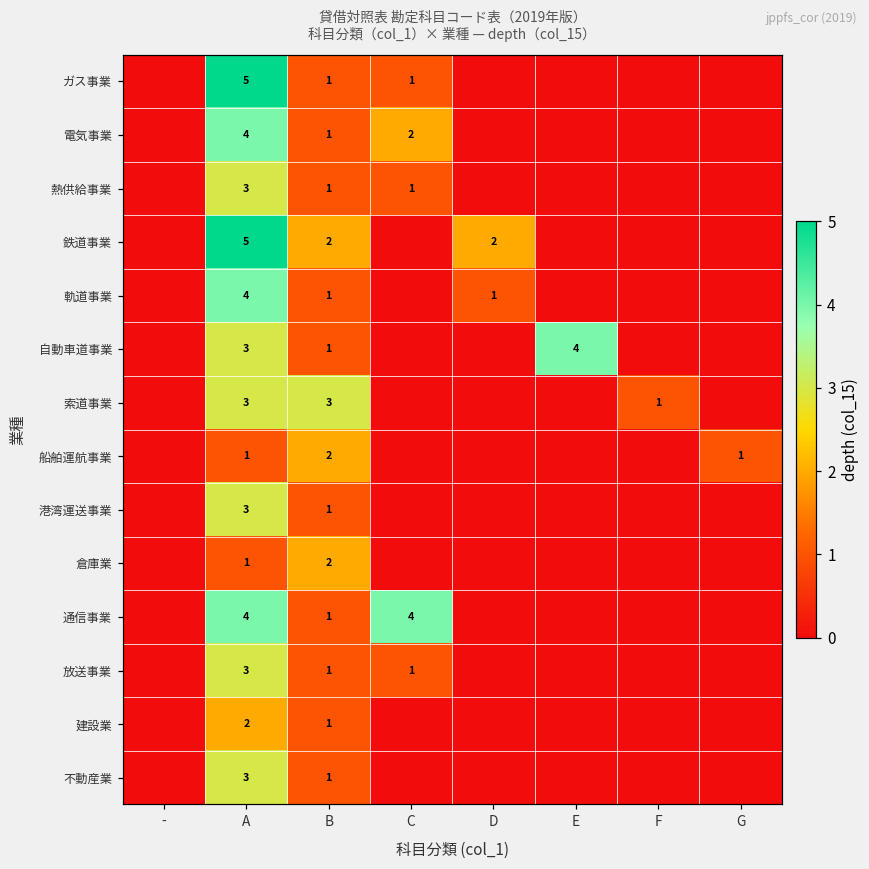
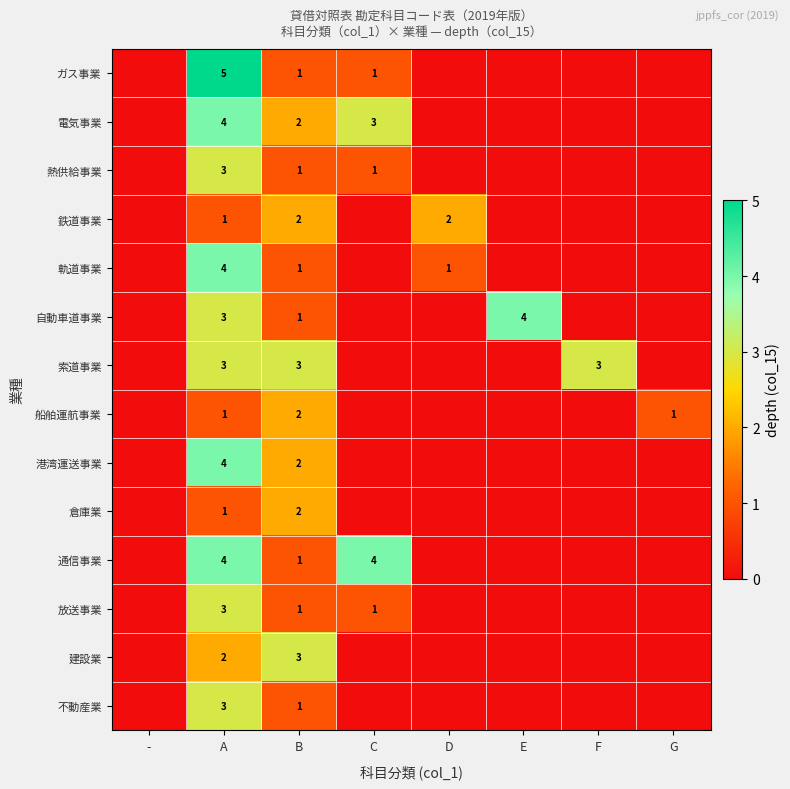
  {
    "ガス事業": {
      "A": 5,
      "B": 1,
      "C": 1
    },
    "電気事業": {
      "A": 4,
-     "B": 1,
-     "C": 2
+     "B": 2,
+     "C": 3
    },
    "熱供給事業": {
      "A": 3,
      "B": 1,
      "C": 1
    },
    "鉄道事業": {
-     "A": 5,
+     "A": 1,
      "B": 2,
      "D": 2
    },
    "軌道事業": {
      "A": 4,
      "B": 1,
      "D": 1
    },
    "自動車道事業": {
      "A": 3,
      "B": 1,
      "E": 4
    },
    "索道事業": {
      "A": 3,
      "B": 3,
-     "F": 1
+     "F": 3
    },
    "船舶運航事業": {
      "A": 1,
      "B": 2,
      "G": 1
    },
    "港湾運送事業": {
-     "A": 3,
-     "B": 1
+     "A": 4,
+     "B": 2
    },
    "倉庫業": {
      "A": 1,
      "B": 2
    },
    "通信事業": {
      "A": 4,
      "B": 1,
      "C": 4
    },
    "放送事業": {
      "A": 3,
      "B": 1,
      "C": 1
    },
    "建設業": {
      "A": 2,
-     "B": 1
+     "B": 3
    },
    "不動産業": {
      "A": 3,
      "B": 1
    }
  }
